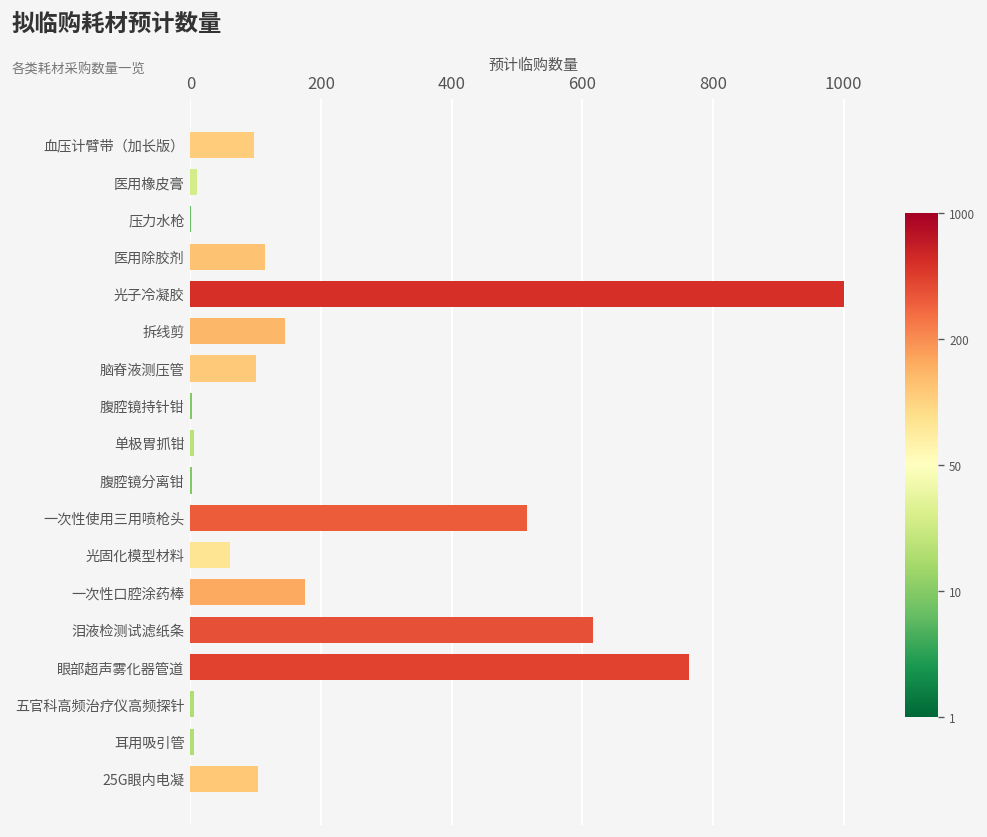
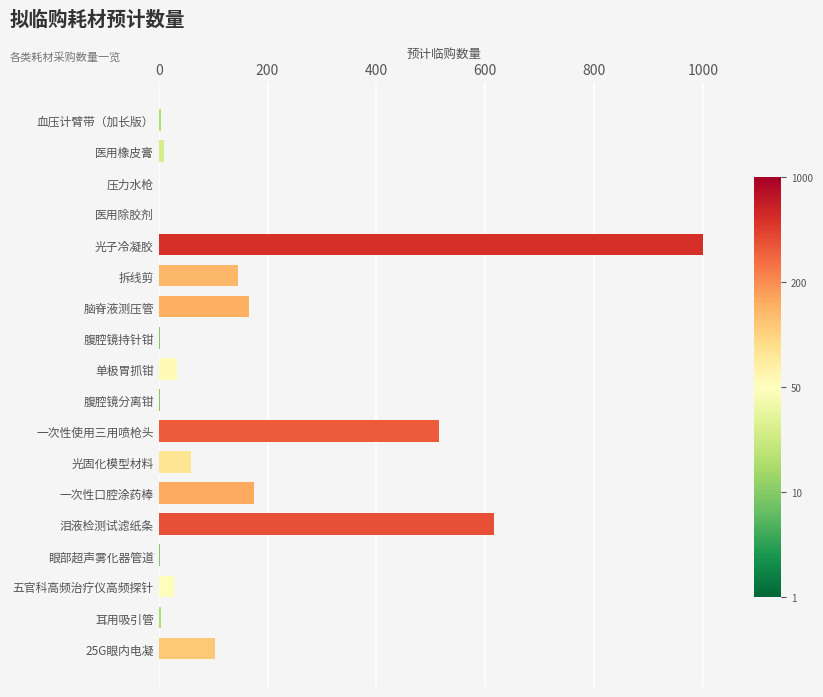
  {
-   "血压计臂带（加长版）": 100,
+   "血压计臂带（加长版）": 10,
    "医用橡皮膏": 10,
-   "医用除胶剂": 120,
+   "医用除胶剂": 0,
    "光子冷凝胶": 1000,
    "拆线剪": 150,
-   "脑脊液测压管": 100,
-   "单极胃抓钳": 10,
+   "脑脊液测压管": 170,
+   "单极胃抓钳": 30,
    "一次性使用三用喷枪头": 520,
    "光固化模型材料": 60,
    "一次性口腔涂药棒": 180,
    "泪液检测试滤纸条": 620,
-   "眼部超声雾化器管道": 760,
-   "五官科高频治疗仪高频探针": 10,
+   "眼部超声雾化器管道": 0,
+   "五官科高频治疗仪高频探针": 30,
    "耳用吸引管": 10,
    "25G眼内电凝": 100
  }
